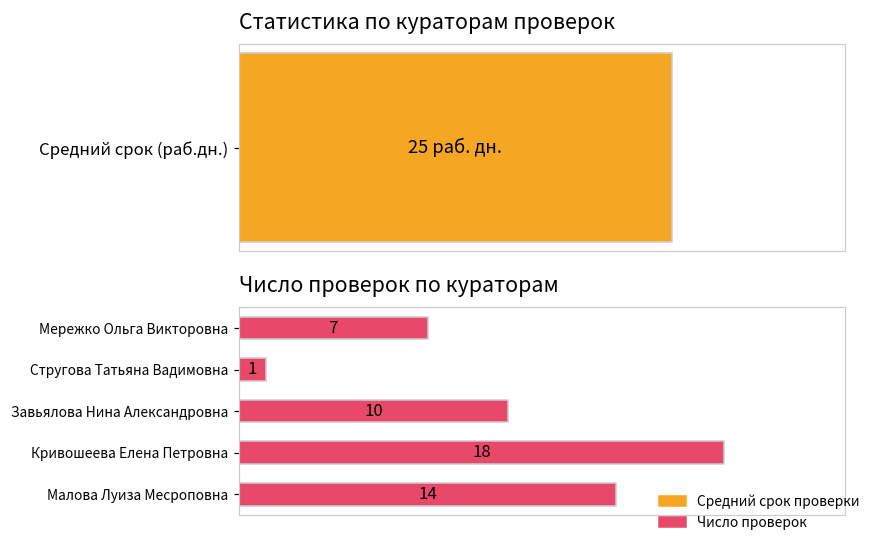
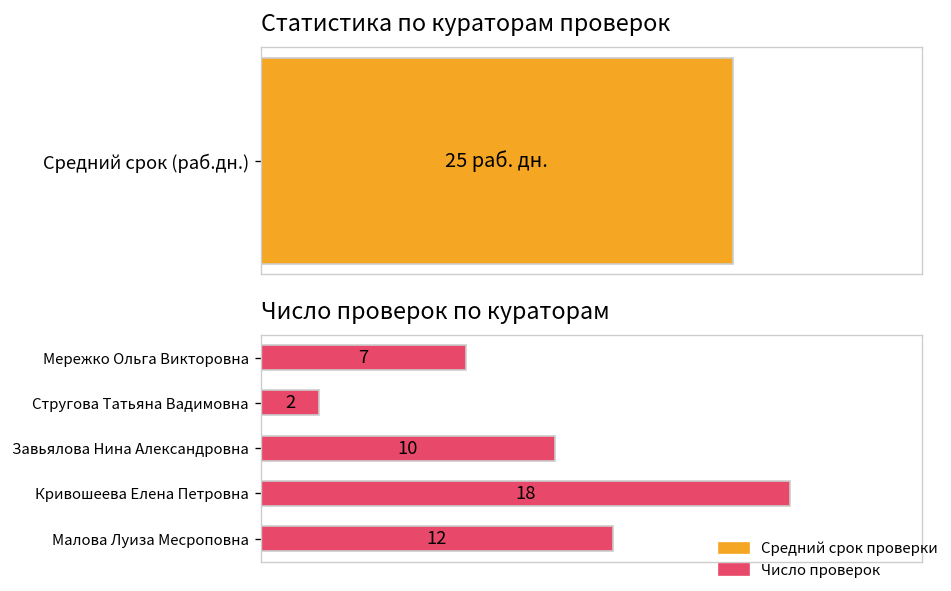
  {
    "Статистика по кураторам проверок": {
      "Средний срок (раб.дн.)": 25
    },
    "Число проверок по кураторам": {
      "Мережко Ольга Викторовна": 7,
-     "Стругова Татьяна Вадимовна": 1,
+     "Стругова Татьяна Вадимовна": 2,
      "Завьялова Нина Александровна": 10,
      "Кривошеева Елена Петровна": 18,
-     "Малова Луиза Месроповна": 14
+     "Малова Луиза Месроповна": 12
    }
  }
